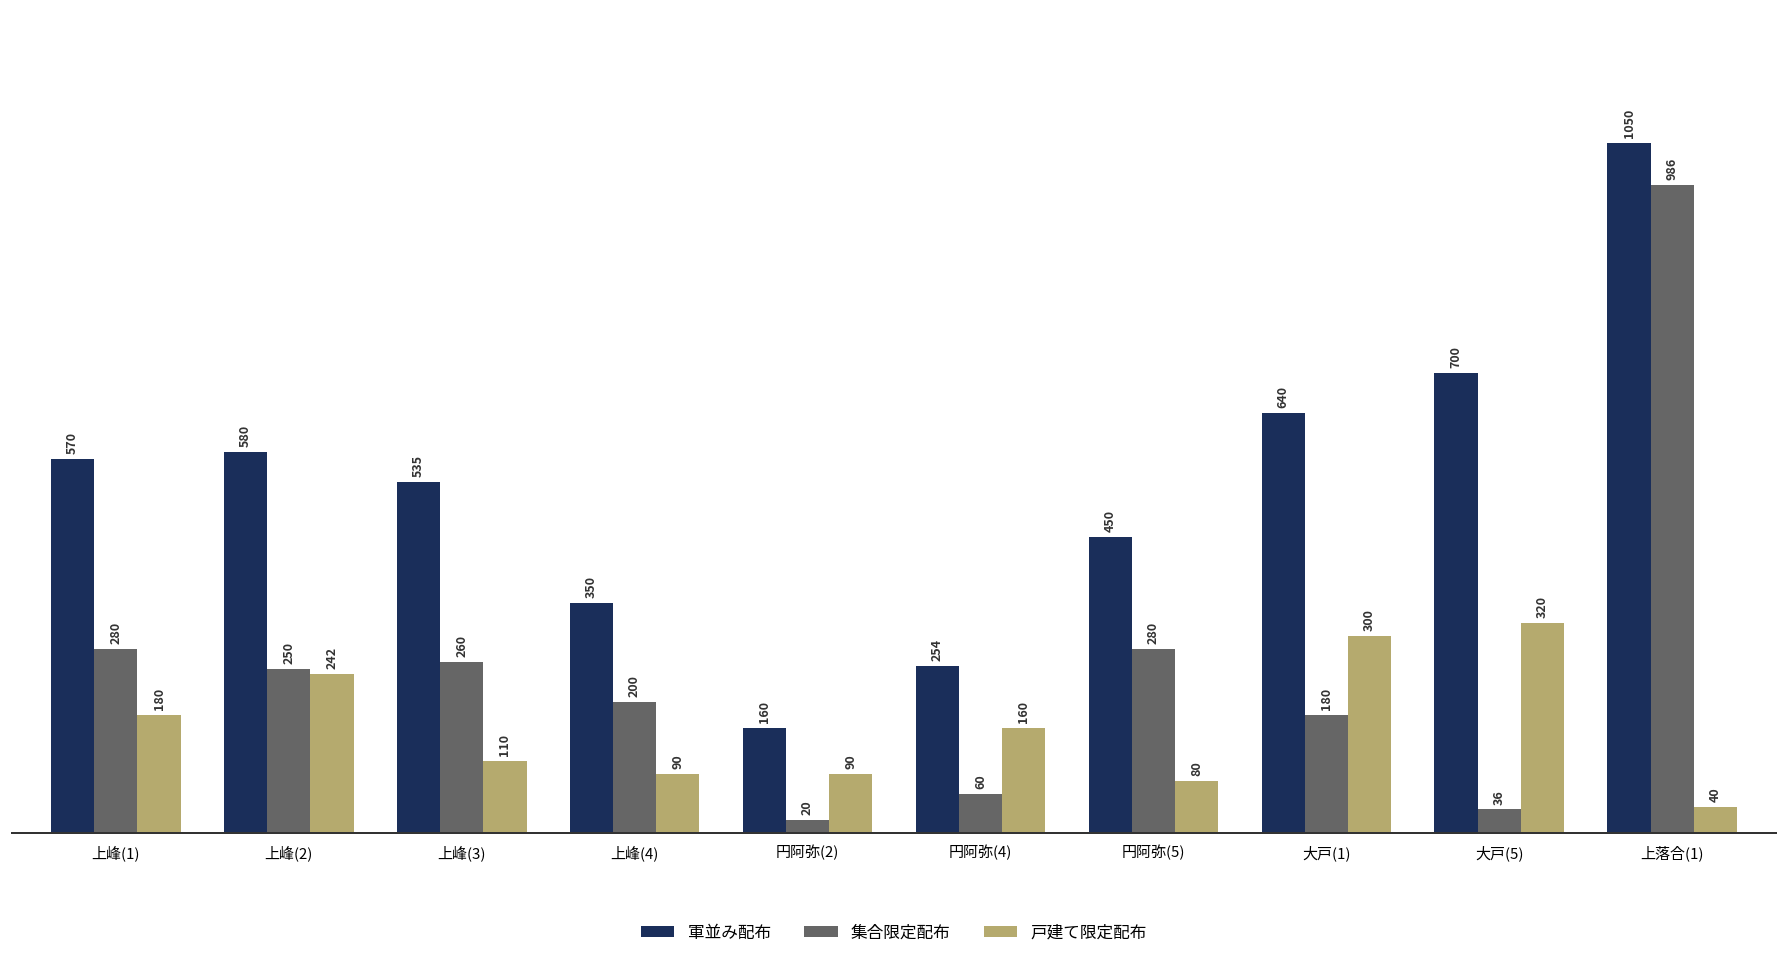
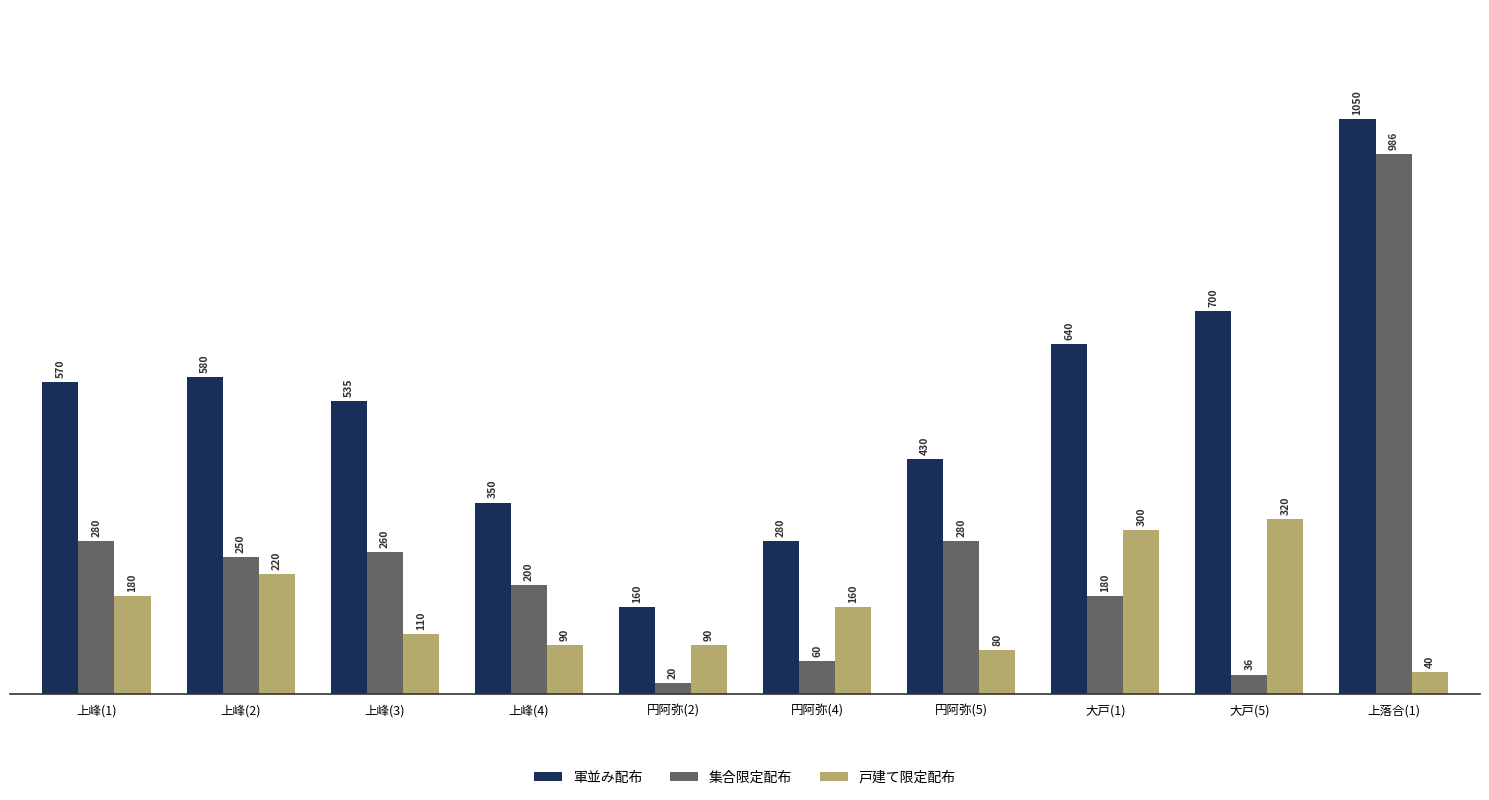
  {
    "軍並み配布": {
      "上峰(1)": 570,
      "上峰(2)": 580,
      "上峰(3)": 535,
      "上峰(4)": 350,
      "円阿弥(2)": 160,
-     "円阿弥(4)": 254,
-     "円阿弥(5)": 450,
+     "円阿弥(4)": 280,
+     "円阿弥(5)": 430,
      "大戸(1)": 640,
      "大戸(5)": 700,
      "上落合(1)": 1050
    },
    "集合限定配布": {
      "上峰(1)": 280,
      "上峰(2)": 250,
      "上峰(3)": 260,
      "上峰(4)": 200,
      "円阿弥(2)": 20,
      "円阿弥(4)": 60,
      "円阿弥(5)": 280,
      "大戸(1)": 180,
      "大戸(5)": 36,
      "上落合(1)": 986
    },
    "戸建て限定配布": {
      "上峰(1)": 180,
-     "上峰(2)": 242,
+     "上峰(2)": 220,
      "上峰(3)": 110,
      "上峰(4)": 90,
      "円阿弥(2)": 90,
      "円阿弥(4)": 160,
      "円阿弥(5)": 80,
      "大戸(1)": 300,
      "大戸(5)": 320,
      "上落合(1)": 40
    }
  }
